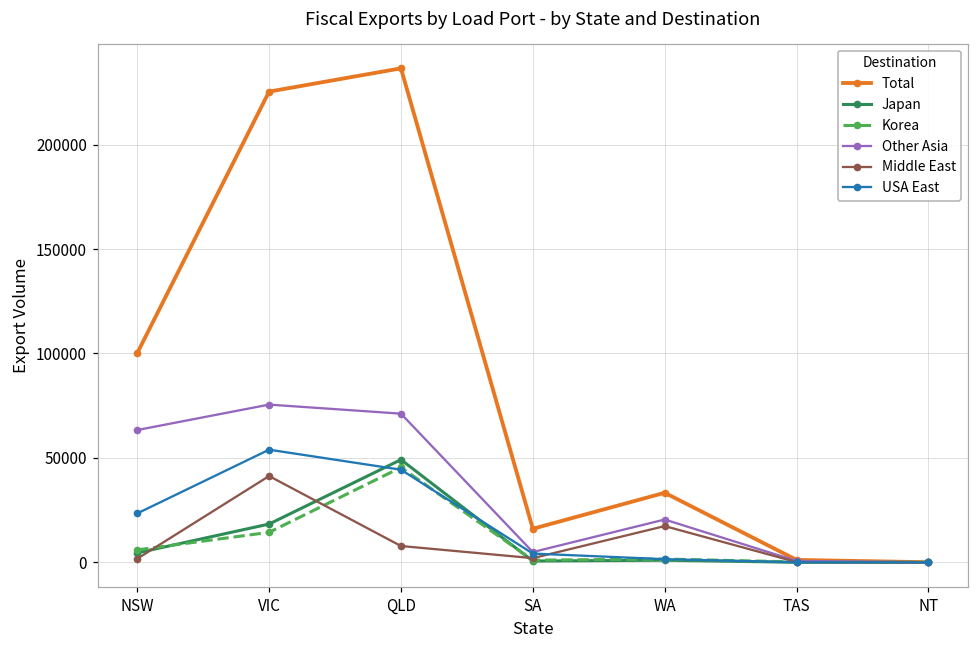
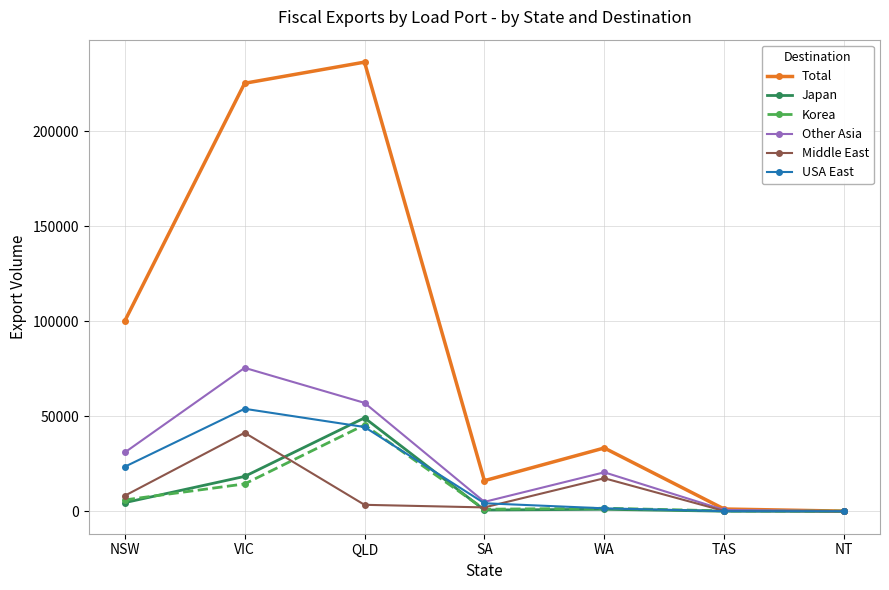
  {
    "Total": {
      "NSW": 100000,
      "VIC": 225000,
      "QLD": 236000,
      "SA": 16000,
      "WA": 33000
    },
    "Other Asia": {
-     "NSW": 63000,
+     "NSW": 31000,
      "VIC": 76000,
-     "QLD": 71000,
+     "QLD": 57000,
      "WA": 21000
    },
    "Middle East": {
-     "NSW": 2000,
+     "NSW": 8000,
      "VIC": 41000,
-     "QLD": 8000,
+     "QLD": 3000,
      "WA": 17000
    },
    "USA East": {
      "NSW": 23000,
      "VIC": 54000
    }
  }
